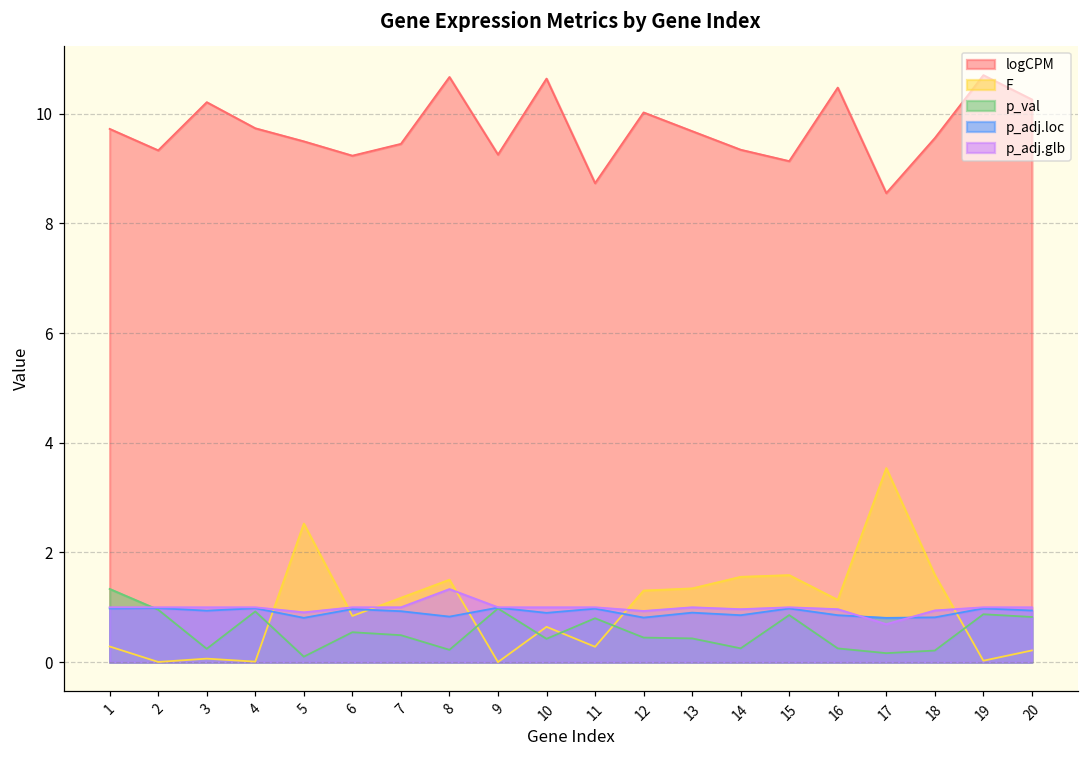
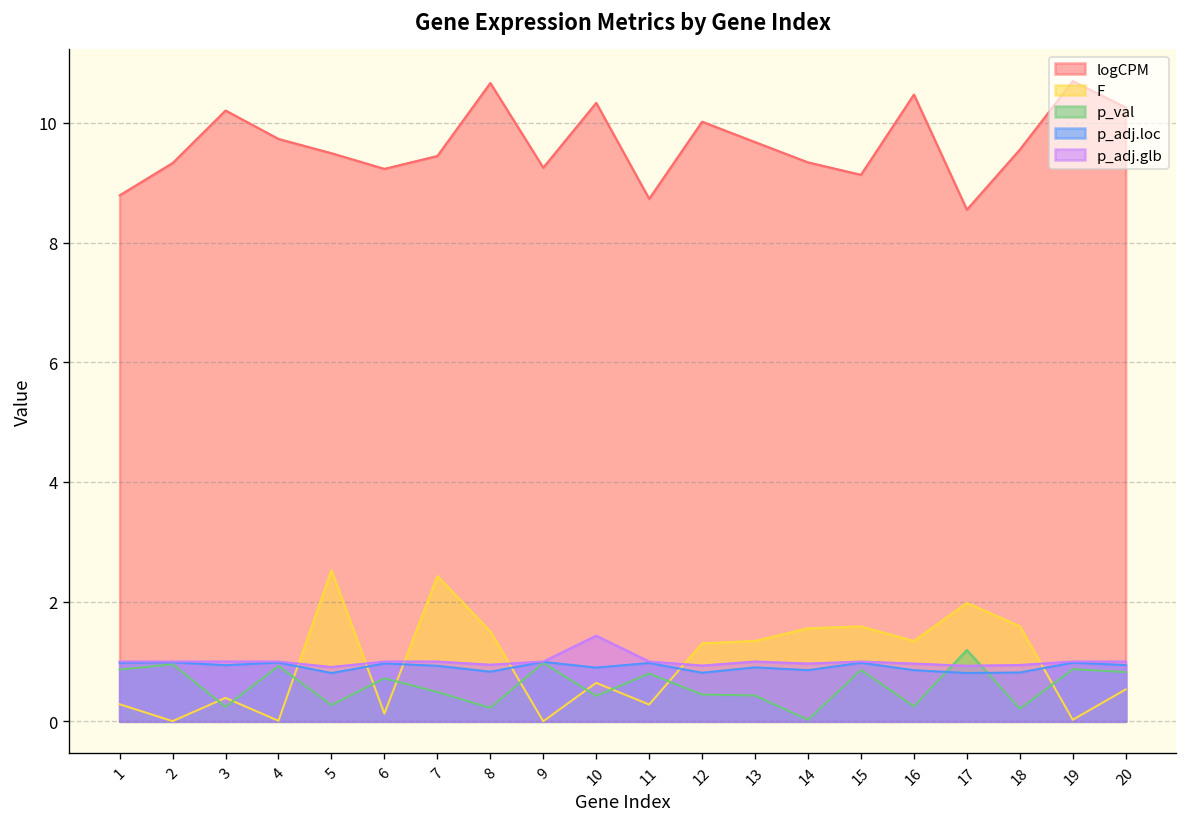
  {
    "logCPM": {
-     "1": 9.7,
+     "1": 8.8,
      "2": 9.3,
      "3": 10.2,
      "4": 9.7,
      "5": 9.5,
      "6": 9.2,
      "7": 9.4,
      "8": 10.7,
      "9": 9.3,
-     "10": 10.6,
+     "10": 10.3,
      "11": 8.7,
      "12": 10.0,
      "13": 9.7,
      "14": 9.3,
      "15": 9.1,
      "16": 10.5,
      "17": 8.6,
      "18": 9.6
    },
    "F": {
      "1": 0.3,
      "2": 0.0,
-     "3": 0.1,
+     "3": 0.4,
      "4": 0.0,
      "5": 2.5,
-     "6": 0.8,
-     "7": 1.2,
+     "6": 0.1,
+     "7": 2.4,
      "8": 1.5,
      "9": 0.0,
      "10": 0.6,
      "11": 0.3,
      "12": 1.3,
      "13": 1.3,
      "14": 1.6,
      "15": 1.6,
-     "16": 1.1,
-     "17": 3.5,
+     "16": 1.3,
+     "17": 2.0,
      "18": 1.6,
      "19": 0.0,
-     "20": 0.2
+     "20": 0.5
    },
    "p_val": {
-     "1": 1.3,
+     "1": 0.9,
      "3": 0.2,
      "4": 0.9,
-     "5": 0.1,
-     "6": 0.5,
+     "5": 0.3,
+     "6": 0.7,
      "7": 0.5,
      "8": 0.2,
      "10": 0.4,
      "11": 0.8,
      "12": 0.4,
      "13": 0.4,
-     "14": 0.3,
+     "14": 0.0,
      "15": 0.9,
      "16": 0.3,
-     "17": 0.2,
+     "17": 1.2,
      "18": 0.2,
      "19": 0.9,
      "20": 0.8
    },
    "p_adj.loc": {
      "3": 0.9,
      "5": 0.8,
      "7": 0.9,
      "8": 0.8,
      "10": 0.9,
      "12": 0.8,
      "13": 0.9,
      "14": 0.9,
      "16": 0.9,
      "17": 0.8,
      "18": 0.8,
      "20": 0.9
    },
    "p_adj.glb": {
      "3": 1.0,
      "5": 0.9,
      "7": 1.0,
-     "8": 1.3,
-     "10": 1.0,
+     "8": 0.9,
+     "10": 1.4,
      "12": 0.9,
      "13": 1.0,
      "14": 1.0,
      "16": 1.0,
-     "17": 0.7,
+     "17": 0.9,
      "18": 0.9,
      "20": 1.0
    }
  }
